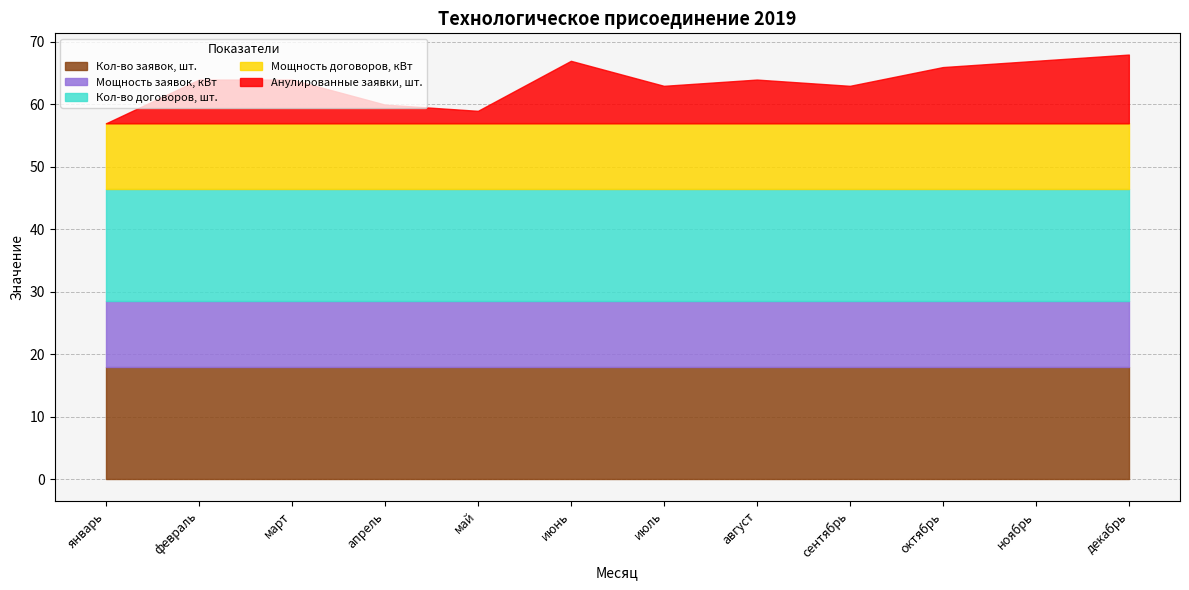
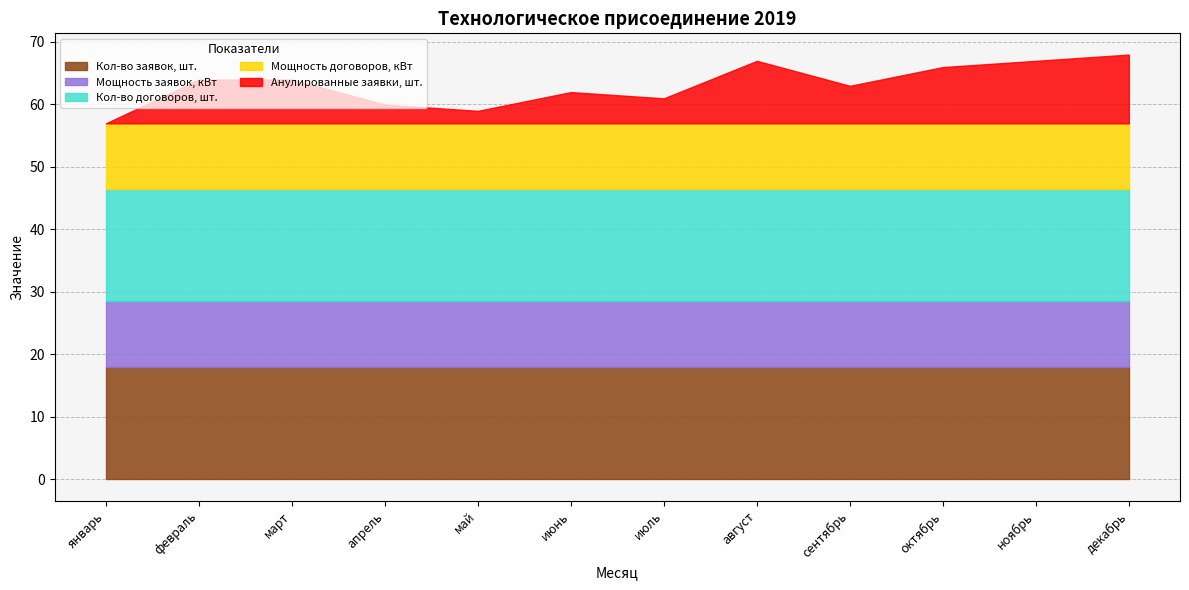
  {
    "Кол-во заявок, шт.": {
      "январь": 18,
      "февраль": 18,
      "март": 18,
      "апрель": 18,
      "май": 18,
      "июнь": 18,
      "июль": 18,
      "август": 18,
      "сентябрь": 18,
      "октябрь": 18,
      "ноябрь": 18,
      "декабрь": 18
    },
    "Мощность заявок, кВт": {
      "январь": 10,
      "февраль": 10,
      "март": 10,
      "апрель": 10,
      "май": 10,
      "июнь": 10,
      "июль": 10,
      "август": 10,
      "сентябрь": 10,
      "октябрь": 10,
      "ноябрь": 10,
      "декабрь": 10
    },
    "Кол-во договоров, шт.": {
      "январь": 18,
      "февраль": 18,
      "март": 18,
      "апрель": 18,
      "май": 18,
      "июнь": 18,
      "июль": 18,
      "август": 18,
      "сентябрь": 18,
      "октябрь": 18,
      "ноябрь": 18,
      "декабрь": 18
    },
    "Мощность договоров, кВт": {
      "февраль": 10,
      "март": 10,
      "апрель": 10,
      "май": 10,
      "июнь": 10,
      "июль": 10,
      "август": 10,
      "сентябрь": 10,
      "октябрь": 10,
      "ноябрь": 10,
      "декабрь": 10
    },
    "Анулированные заявки, шт.": {
      "май": 2,
-     "июнь": 10,
-     "июль": 6,
-     "август": 7,
+     "июнь": 5,
+     "июль": 4,
+     "август": 10,
      "сентябрь": 6,
      "октябрь": 9,
      "ноябрь": 10,
      "декабрь": 11
    }
  }
